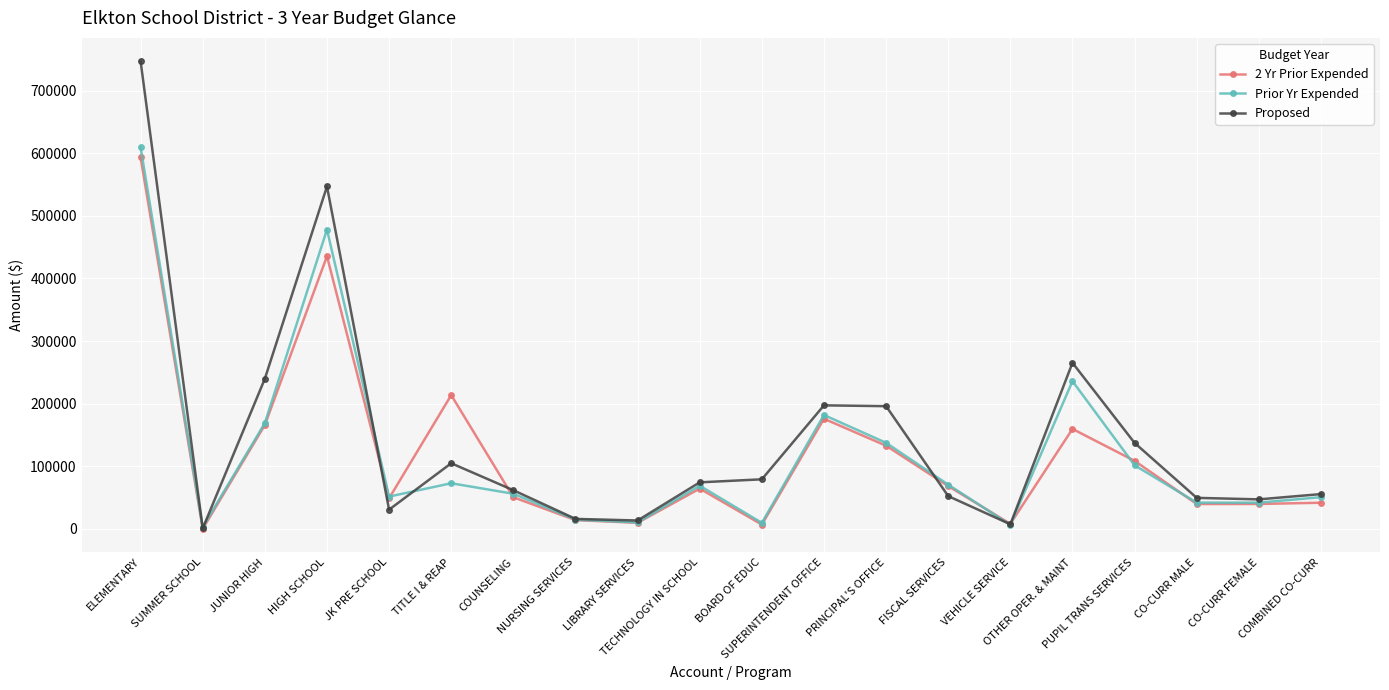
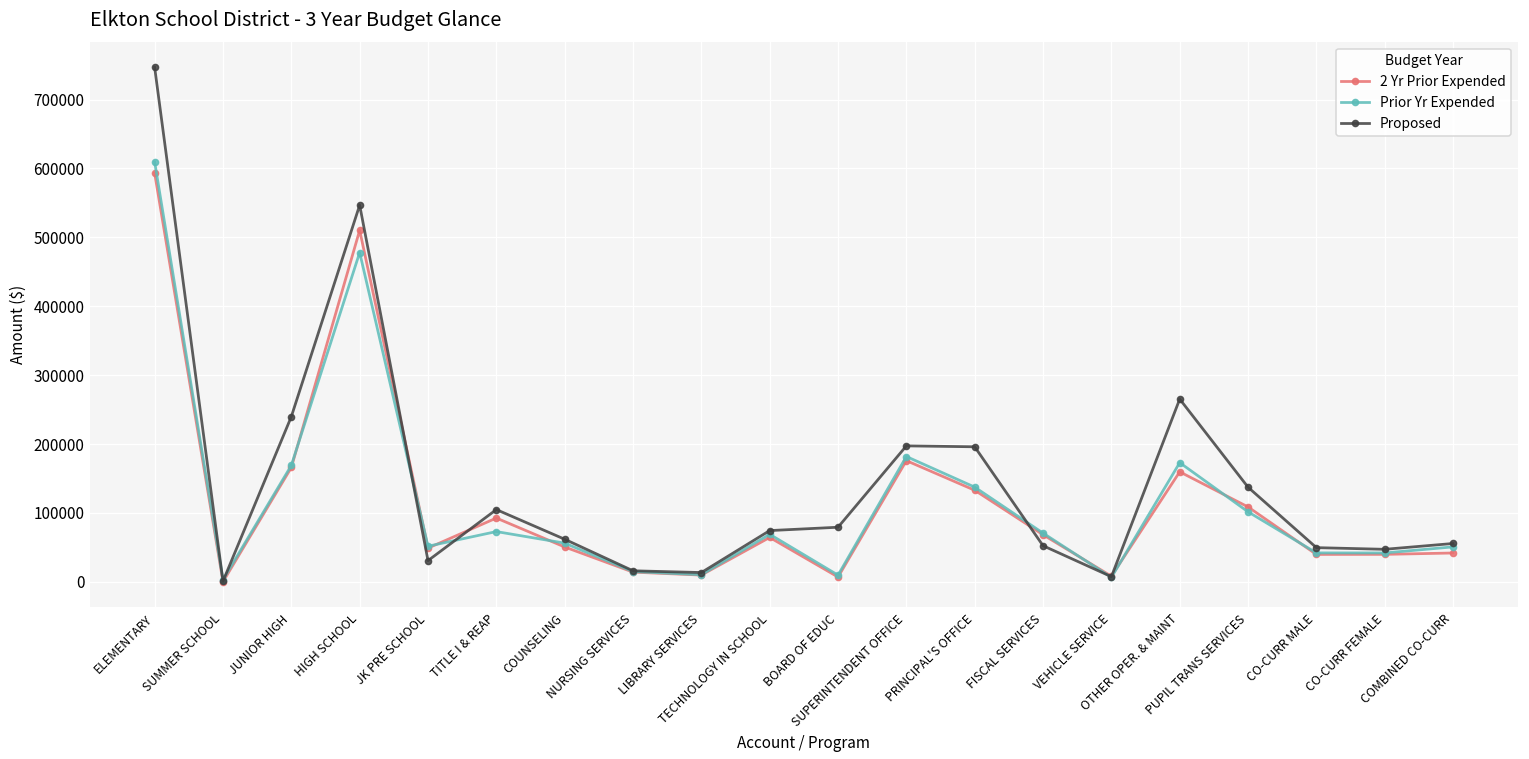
  {
    "2 Yr Prior Expended": {
      "ELEMENTARY": 590000,
-     "HIGH SCHOOL": 440000,
-     "TITLE I & REAP": 210000,
+     "HIGH SCHOOL": 510000,
+     "TITLE I & REAP": 90000,
      "COUNSELING": 50000,
      "TECHNOLOGY IN SCHOOL": 60000,
      "SUPERINTENDENT OFFICE": 180000,
      "PRINCIPAL'S OFFICE": 130000,
      "OTHER OPER. & MAINT": 160000,
      "PUPIL TRANS SERVICES": 110000,
      "COMBINED CO-CURR": 40000
    },
    "Prior Yr Expended": {
      "ELEMENTARY": 610000,
      "HIGH SCHOOL": 480000,
      "TITLE I & REAP": 70000,
      "COUNSELING": 60000,
      "TECHNOLOGY IN SCHOOL": 70000,
      "SUPERINTENDENT OFFICE": 180000,
      "PRINCIPAL'S OFFICE": 140000,
-     "OTHER OPER. & MAINT": 240000,
+     "OTHER OPER. & MAINT": 170000,
      "PUPIL TRANS SERVICES": 100000,
      "COMBINED CO-CURR": 50000
    },
    "Proposed": {
      "ELEMENTARY": 750000,
      "JUNIOR HIGH": 240000,
      "HIGH SCHOOL": 550000,
      "JK PRE SCHOOL": 30000,
      "TITLE I & REAP": 100000,
      "COUNSELING": 60000,
      "TECHNOLOGY IN SCHOOL": 70000,
      "BOARD OF EDUC": 80000,
      "SUPERINTENDENT OFFICE": 200000,
      "PRINCIPAL'S OFFICE": 200000,
      "FISCAL SERVICES": 50000,
      "OTHER OPER. & MAINT": 270000,
      "PUPIL TRANS SERVICES": 140000,
      "CO-CURR MALE": 50000,
      "CO-CURR FEMALE": 50000,
      "COMBINED CO-CURR": 60000
    }
  }
